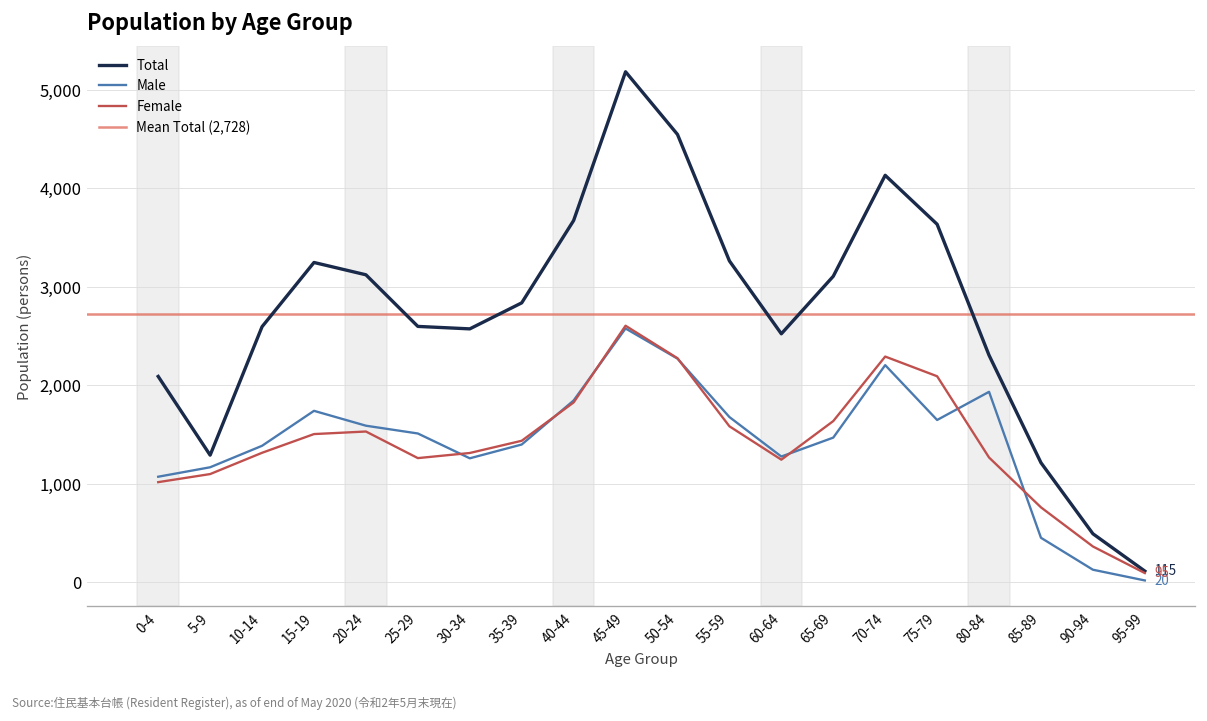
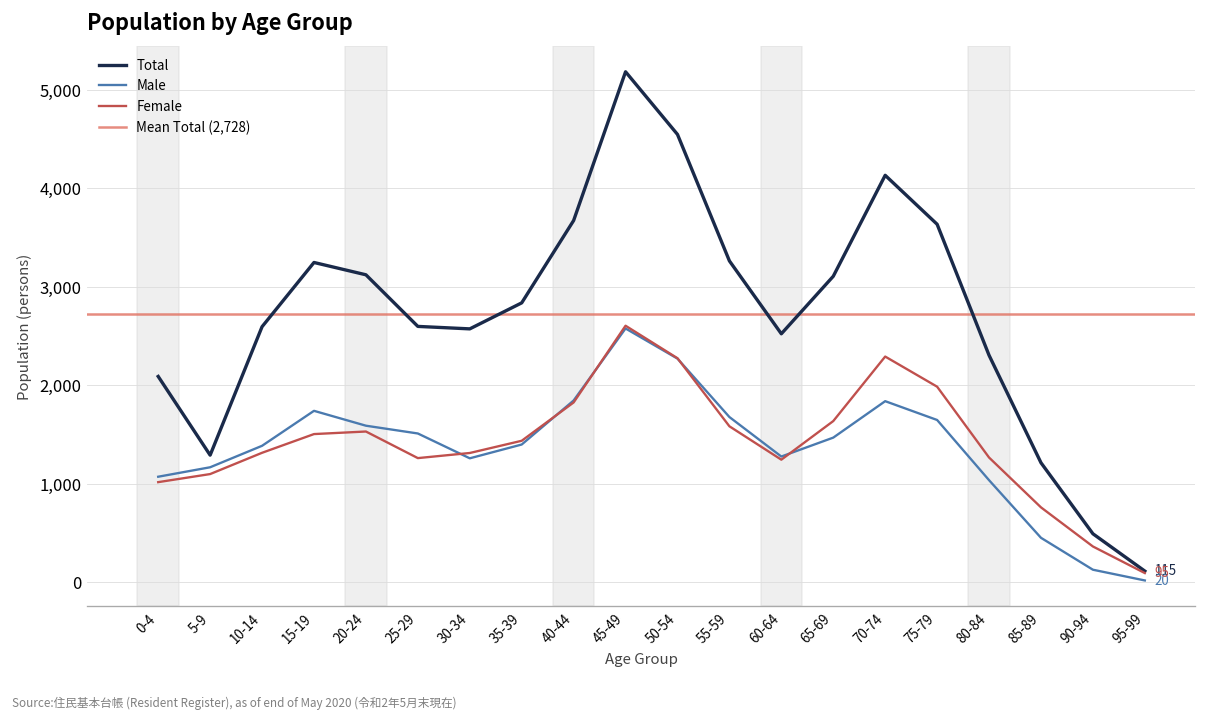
  {
    "Total": {
      "0-4": "2,100",
      "5-9": "1,300",
      "10-14": "2,600",
      "15-19": "3,200",
      "20-24": "3,100",
      "25-29": "2,600",
      "30-34": "2,600",
      "35-39": "2,800",
      "40-44": "3,700",
      "45-49": "5,200",
      "50-54": "4,500",
      "55-59": "3,300",
      "60-64": "2,500",
      "65-69": "3,100",
      "70-74": "4,100",
      "75-79": "3,600",
      "80-84": "2,300",
      "85-89": "1,200",
      "90-94": "500"
    },
    "Male": {
      "0-4": "1,100",
      "5-9": "1,200",
      "10-14": "1,400",
      "15-19": "1,700",
      "20-24": "1,600",
      "25-29": "1,500",
      "30-34": "1,300",
      "35-39": "1,400",
      "55-59": "1,700",
      "60-64": "1,300",
      "65-69": "1,500",
-     "70-74": "2,200",
+     "70-74": "1,800",
      "75-79": "1,600",
-     "80-84": "1,900",
+     "80-84": "1,000",
      "85-89": "500",
      "90-94": "100"
    },
    "Female": {
      "0-4": "1,000",
      "5-9": "1,100",
      "10-14": "1,300",
      "15-19": "1,500",
      "20-24": "1,500",
      "25-29": "1,300",
      "30-34": "1,300",
      "35-39": "1,400",
      "55-59": "1,600",
      "60-64": "1,200",
      "65-69": "1,600",
      "70-74": "2,300",
-     "75-79": "2,100",
+     "75-79": "2,000",
      "80-84": "1,300",
      "85-89": "800",
      "90-94": "400"
    }
  }
